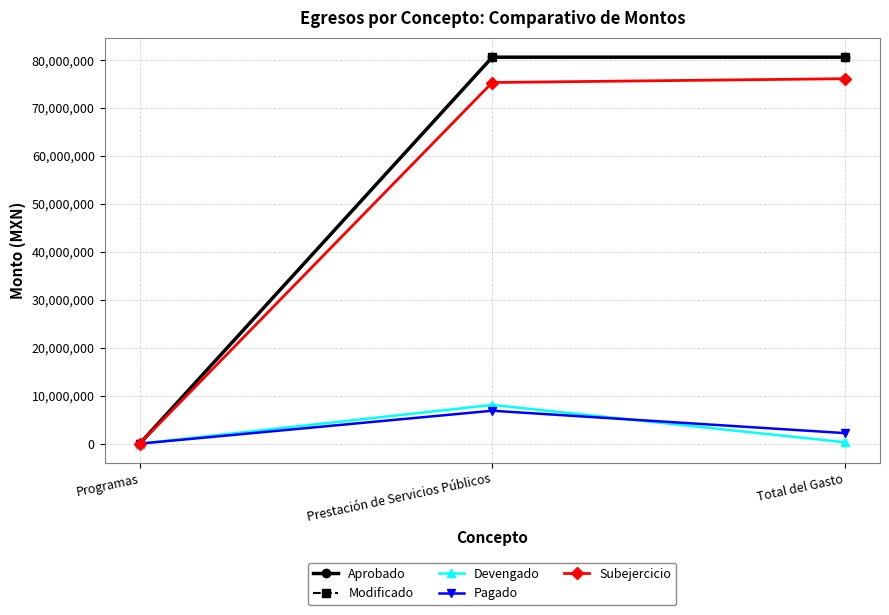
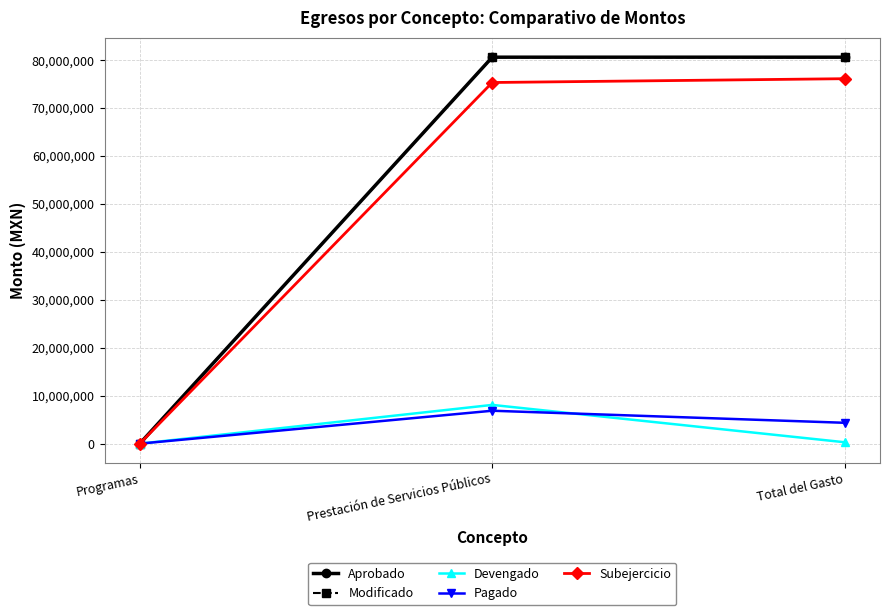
  {
    "Modificado": {
      "Prestación de Servicios Públicos": "81,000,000",
      "Total del Gasto": "81,000,000"
    },
    "Devengado": {
      "Prestación de Servicios Públicos": "8,000,000",
      "Total del Gasto": "0"
    },
    "Pagado": {
      "Prestación de Servicios Públicos": "7,000,000",
-     "Total del Gasto": "2,000,000"
+     "Total del Gasto": "4,000,000"
    },
    "Subejercicio": {
      "Prestación de Servicios Públicos": "75,000,000",
      "Total del Gasto": "76,000,000"
    }
  }
